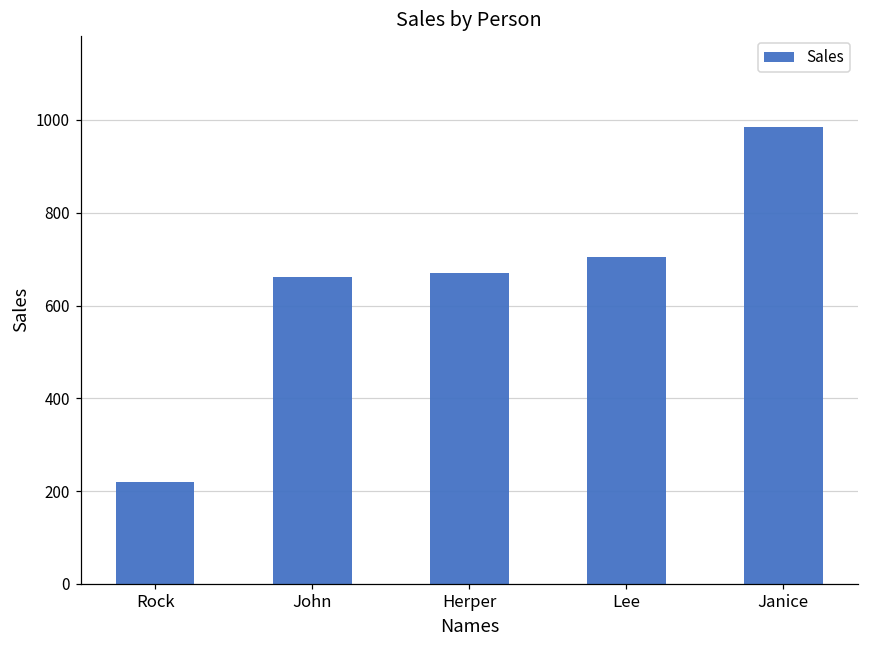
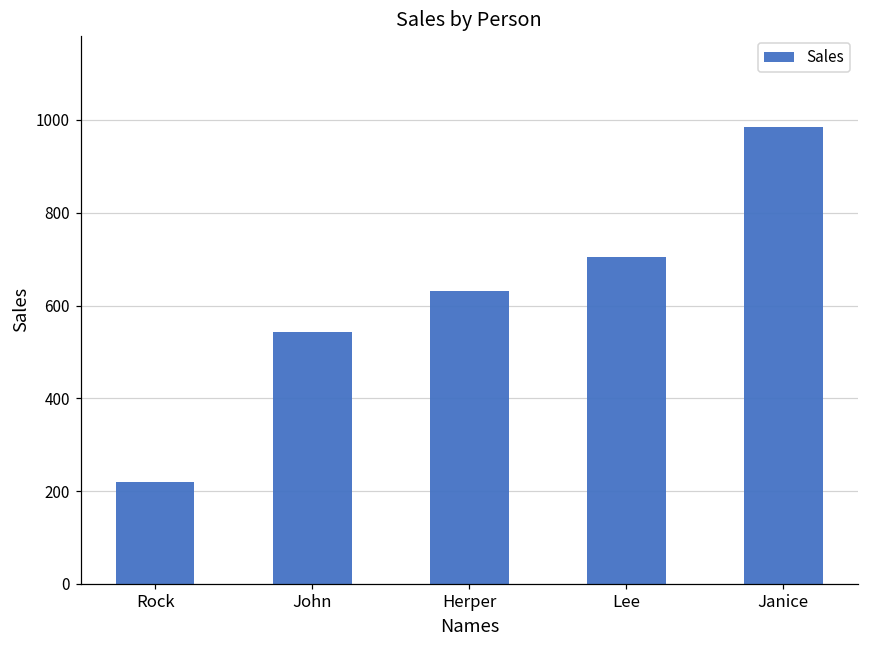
  {
    "Rock": 220,
-   "John": 660,
-   "Herper": 670,
+   "John": 540,
+   "Herper": 630,
    "Lee": 710,
    "Janice": 990
  }
